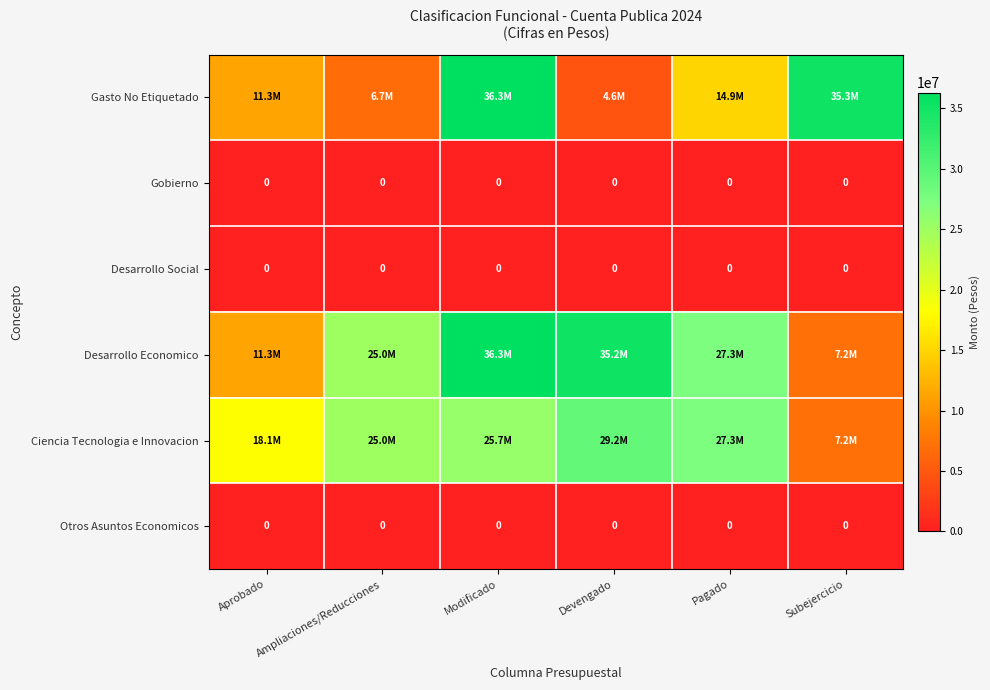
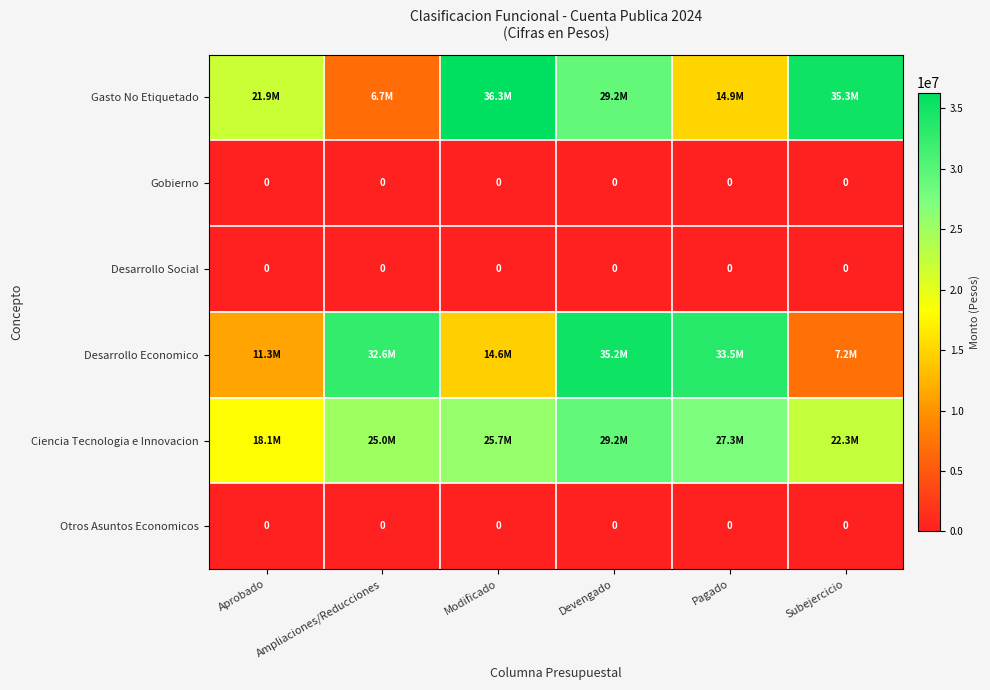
  {
    "Gasto No Etiquetado": {
-     "Aprobado": "11.3M",
+     "Aprobado": "21.9M",
      "Ampliaciones/Reducciones": "6.7M",
      "Modificado": "36.3M",
-     "Devengado": "4.6M",
+     "Devengado": "29.2M",
      "Pagado": "14.9M",
      "Subejercicio": "35.3M"
    },
    "Gobierno": {
      "Aprobado": "0",
      "Ampliaciones/Reducciones": "0",
      "Modificado": "0",
      "Devengado": "0",
      "Pagado": "0",
      "Subejercicio": "0"
    },
    "Desarrollo Social": {
      "Aprobado": "0",
      "Ampliaciones/Reducciones": "0",
      "Modificado": "0",
      "Devengado": "0",
      "Pagado": "0",
      "Subejercicio": "0"
    },
    "Desarrollo Economico": {
      "Aprobado": "11.3M",
-     "Ampliaciones/Reducciones": "25.0M",
-     "Modificado": "36.3M",
+     "Ampliaciones/Reducciones": "32.6M",
+     "Modificado": "14.6M",
      "Devengado": "35.2M",
-     "Pagado": "27.3M",
+     "Pagado": "33.5M",
      "Subejercicio": "7.2M"
    },
    "Ciencia Tecnologia e Innovacion": {
      "Aprobado": "18.1M",
      "Ampliaciones/Reducciones": "25.0M",
      "Modificado": "25.7M",
      "Devengado": "29.2M",
      "Pagado": "27.3M",
-     "Subejercicio": "7.2M"
+     "Subejercicio": "22.3M"
    },
    "Otros Asuntos Economicos": {
      "Aprobado": "0",
      "Ampliaciones/Reducciones": "0",
      "Modificado": "0",
      "Devengado": "0",
      "Pagado": "0",
      "Subejercicio": "0"
    }
  }
